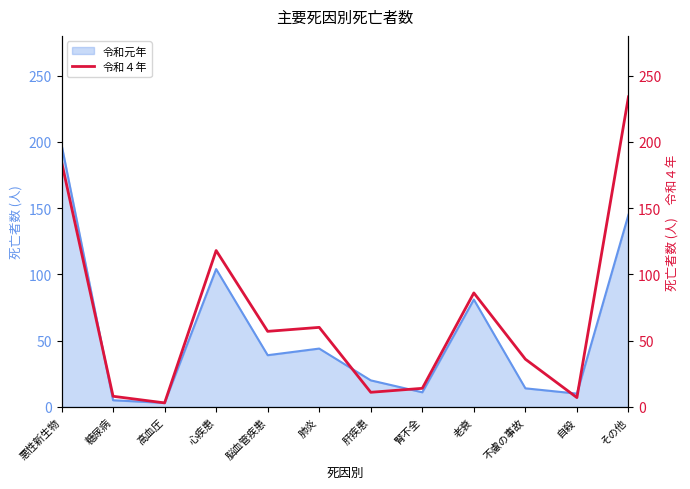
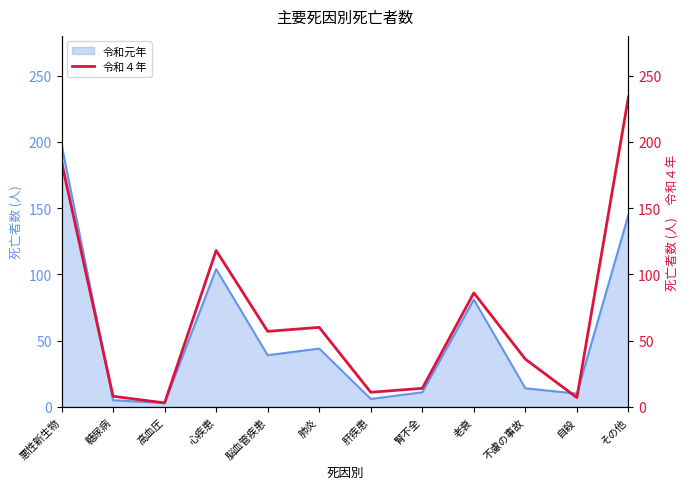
  {
    "令和元年": {
      "悪性新生物": 198,
      "糖尿病": 5,
      "高血圧": 3,
      "心疾患": 104,
      "脳血管疾患": 39,
      "肺炎": 44,
-     "肝疾患": 20,
+     "肝疾患": 6,
      "腎不全": 11,
      "老衰": 81,
      "不慮の事故": 14,
      "自殺": 10,
      "その他": 145
    },
    "令和４年": {
      "悪性新生物": 185,
      "糖尿病": 8,
      "高血圧": 3,
      "心疾患": 118,
      "脳血管疾患": 57,
      "肺炎": 60,
      "肝疾患": 11,
      "腎不全": 14,
      "老衰": 86,
      "不慮の事故": 36,
      "自殺": 7,
      "その他": 234
    }
  }
